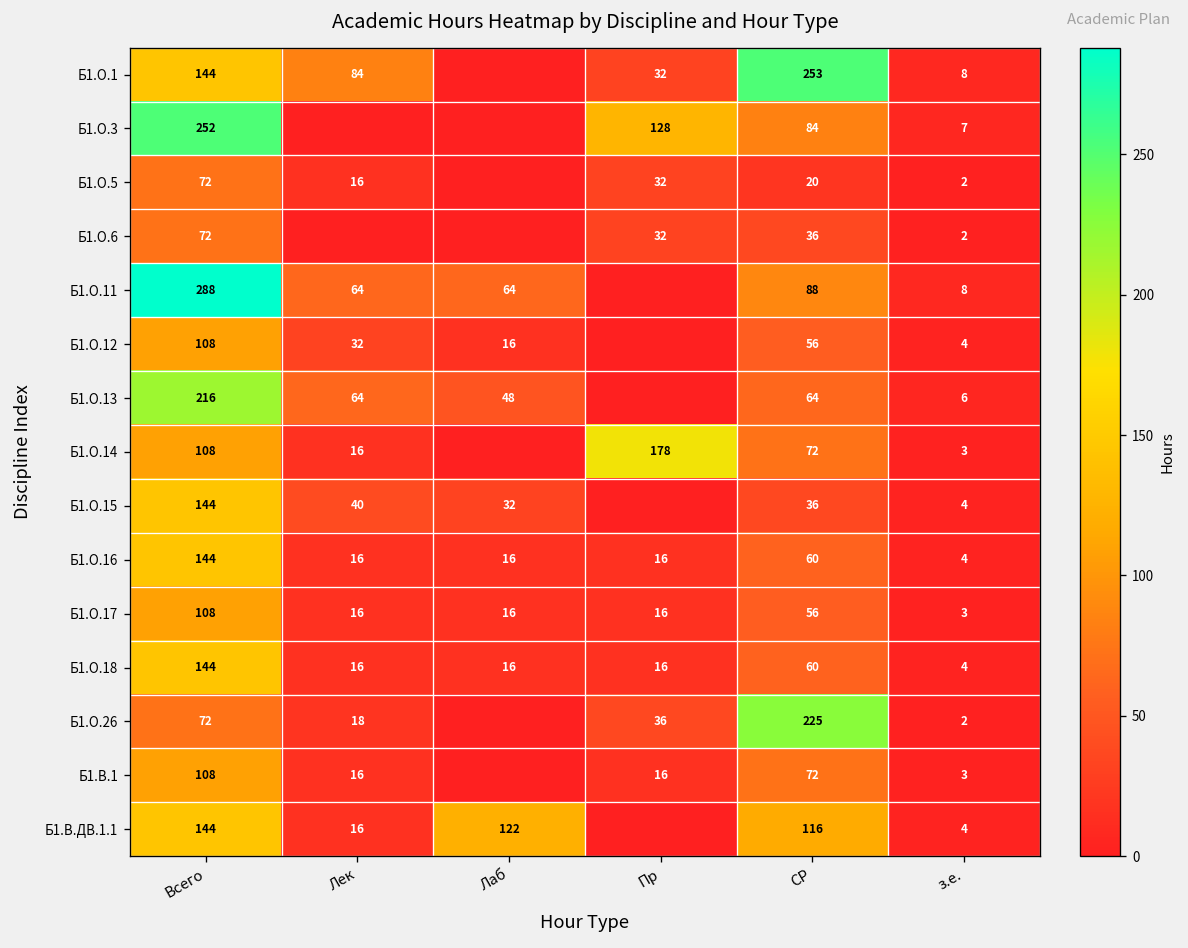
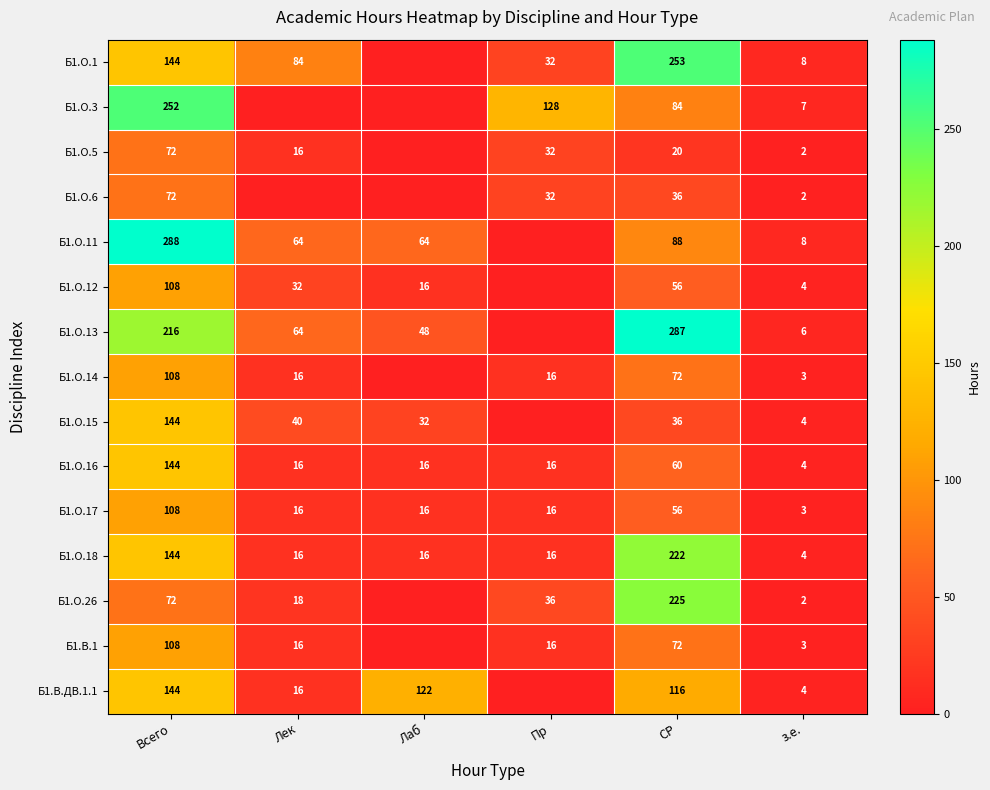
  {
    "Б1.О.1": {
      "Всего": 144,
      "Лек": 84,
      "Пр": 32,
      "СР": 253,
      "з.е.": 8
    },
    "Б1.О.3": {
      "Всего": 252,
      "Пр": 128,
      "СР": 84,
      "з.е.": 7
    },
    "Б1.О.5": {
      "Всего": 72,
      "Лек": 16,
      "Пр": 32,
      "СР": 20,
      "з.е.": 2
    },
    "Б1.О.6": {
      "Всего": 72,
      "Пр": 32,
      "СР": 36,
      "з.е.": 2
    },
    "Б1.О.11": {
      "Всего": 288,
      "Лек": 64,
      "Лаб": 64,
      "СР": 88,
      "з.е.": 8
    },
    "Б1.О.12": {
      "Всего": 108,
      "Лек": 32,
      "Лаб": 16,
      "СР": 56,
      "з.е.": 4
    },
    "Б1.О.13": {
      "Всего": 216,
      "Лек": 64,
      "Лаб": 48,
-     "СР": 64,
+     "СР": 287,
      "з.е.": 6
    },
    "Б1.О.14": {
      "Всего": 108,
      "Лек": 16,
-     "Пр": 178,
+     "Пр": 16,
      "СР": 72,
      "з.е.": 3
    },
    "Б1.О.15": {
      "Всего": 144,
      "Лек": 40,
      "Лаб": 32,
      "СР": 36,
      "з.е.": 4
    },
    "Б1.О.16": {
      "Всего": 144,
      "Лек": 16,
      "Лаб": 16,
      "Пр": 16,
      "СР": 60,
      "з.е.": 4
    },
    "Б1.О.17": {
      "Всего": 108,
      "Лек": 16,
      "Лаб": 16,
      "Пр": 16,
      "СР": 56,
      "з.е.": 3
    },
    "Б1.О.18": {
      "Всего": 144,
      "Лек": 16,
      "Лаб": 16,
      "Пр": 16,
-     "СР": 60,
+     "СР": 222,
      "з.е.": 4
    },
    "Б1.О.26": {
      "Всего": 72,
      "Лек": 18,
      "Пр": 36,
      "СР": 225,
      "з.е.": 2
    },
    "Б1.В.1": {
      "Всего": 108,
      "Лек": 16,
      "Пр": 16,
      "СР": 72,
      "з.е.": 3
    },
    "Б1.В.ДВ.1.1": {
      "Всего": 144,
      "Лек": 16,
      "Лаб": 122,
      "СР": 116,
      "з.е.": 4
    }
  }
